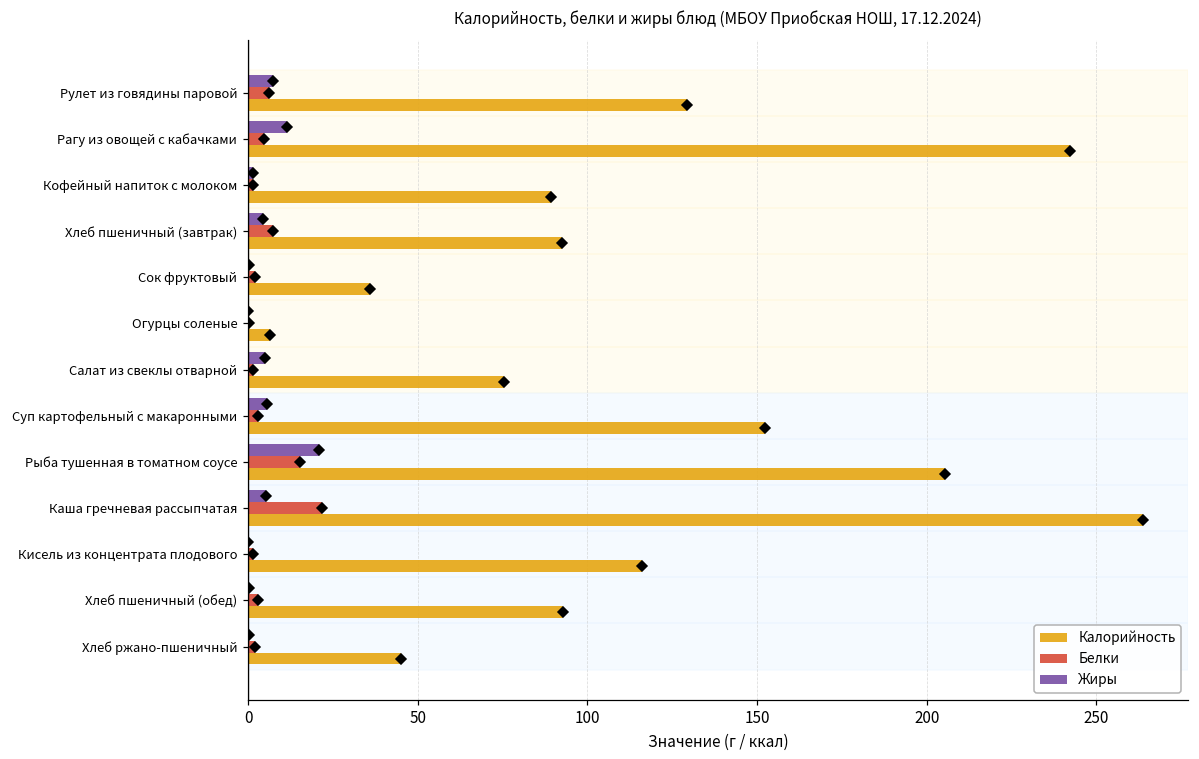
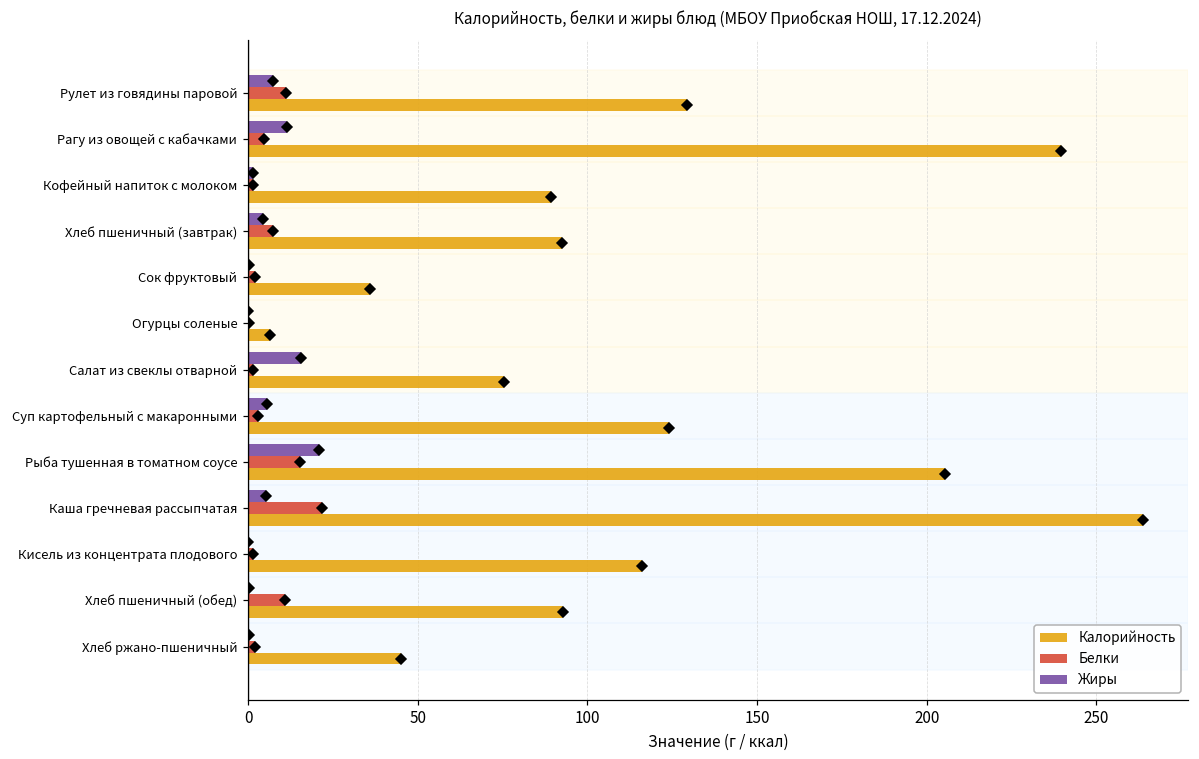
  {
    "Калорийность": {
      "Рулет из говядины паровой": 129,
-     "Рагу из овощей с кабачками": 242,
+     "Рагу из овощей с кабачками": 240,
      "Кофейный напиток с молоком": 89,
      "Хлеб пшеничный (завтрак)": 92,
      "Сок фруктовый": 36,
      "Огурцы соленые": 7,
      "Салат из свеклы отварной": 75,
-     "Суп картофельный с макаронными": 152,
+     "Суп картофельный с макаронными": 124,
      "Рыба тушенная в томатном соусе": 205,
      "Каша гречневая рассыпчатая": 264,
      "Кисель из концентрата плодового": 116,
      "Хлеб пшеничный (обед)": 93,
      "Хлеб ржано-пшеничный": 45
    },
    "Белки": {
-     "Рулет из говядины паровой": 6,
+     "Рулет из говядины паровой": 11,
      "Рагу из овощей с кабачками": 5,
      "Кофейный напиток с молоком": 1,
      "Хлеб пшеничный (завтрак)": 7,
      "Сок фруктовый": 2,
      "Салат из свеклы отварной": 1,
      "Суп картофельный с макаронными": 3,
      "Рыба тушенная в томатном соусе": 15,
      "Каша гречневая рассыпчатая": 22,
      "Кисель из концентрата плодового": 1,
-     "Хлеб пшеничный (обед)": 3,
+     "Хлеб пшеничный (обед)": 11,
      "Хлеб ржано-пшеничный": 2
    },
    "Жиры": {
      "Рулет из говядины паровой": 7,
      "Рагу из овощей с кабачками": 11,
      "Кофейный напиток с молоком": 2,
      "Хлеб пшеничный (завтрак)": 5,
-     "Салат из свеклы отварной": 5,
+     "Салат из свеклы отварной": 16,
      "Суп картофельный с макаронными": 6,
      "Рыба тушенная в томатном соусе": 21,
      "Каша гречневая рассыпчатая": 5,
      "Кисель из концентрата плодового": 0
    }
  }
